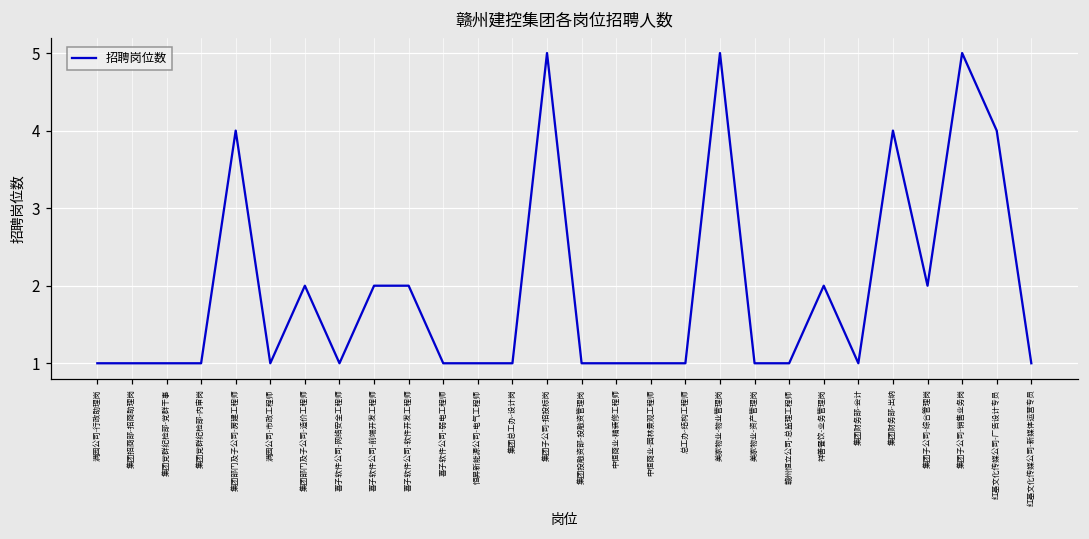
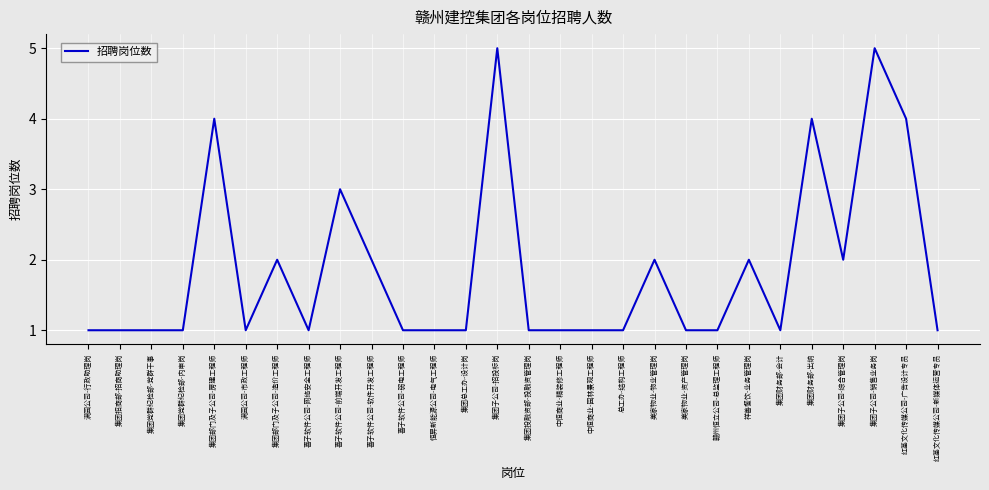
  {
    "满园公司-行政助理岗": 1,
    "集团招商部-招商助理岗": 1,
    "集团党群纪检部-党群干事": 1,
    "集团党群纪检部-内审岗": 1,
    "集团部门及子公司-房建工程师": 4,
    "满园公司-市政工程师": 1,
    "集团部门及子公司-造价工程师": 2,
    "喜子软件公司-网络安全工程师": 1,
-   "喜子软件公司-前端开发工程师": 2,
+   "喜子软件公司-前端开发工程师": 3,
    "喜子软件公司-软件开发工程师": 2,
    "喜子软件公司-弱电工程师": 1,
    "恒昇新能源公司-电气工程师": 1,
    "集团总工办-设计岗": 1,
    "集团子公司-招投标岗": 5,
    "集团投融资部-投融资管理岗": 1,
    "中恒商业-精装修工程师": 1,
    "中恒商业-园林景观工程师": 1,
    "总工办-结构工程师": 1,
-   "美家物业-物业管理岗": 5,
+   "美家物业-物业管理岗": 2,
    "美家物业-资产管理岗": 1,
    "赣州恒立公司-总监理工程师": 1,
    "祥善餐饮-业务管理岗": 2,
    "集团财务部-会计": 1,
    "集团财务部-出纳": 4,
    "集团子公司-综合管理岗": 2,
    "集团子公司-销售业务岗": 5,
    "红基文化传媒公司-广告设计专员": 4,
    "红基文化传媒公司-新媒体运营专员": 1
  }
